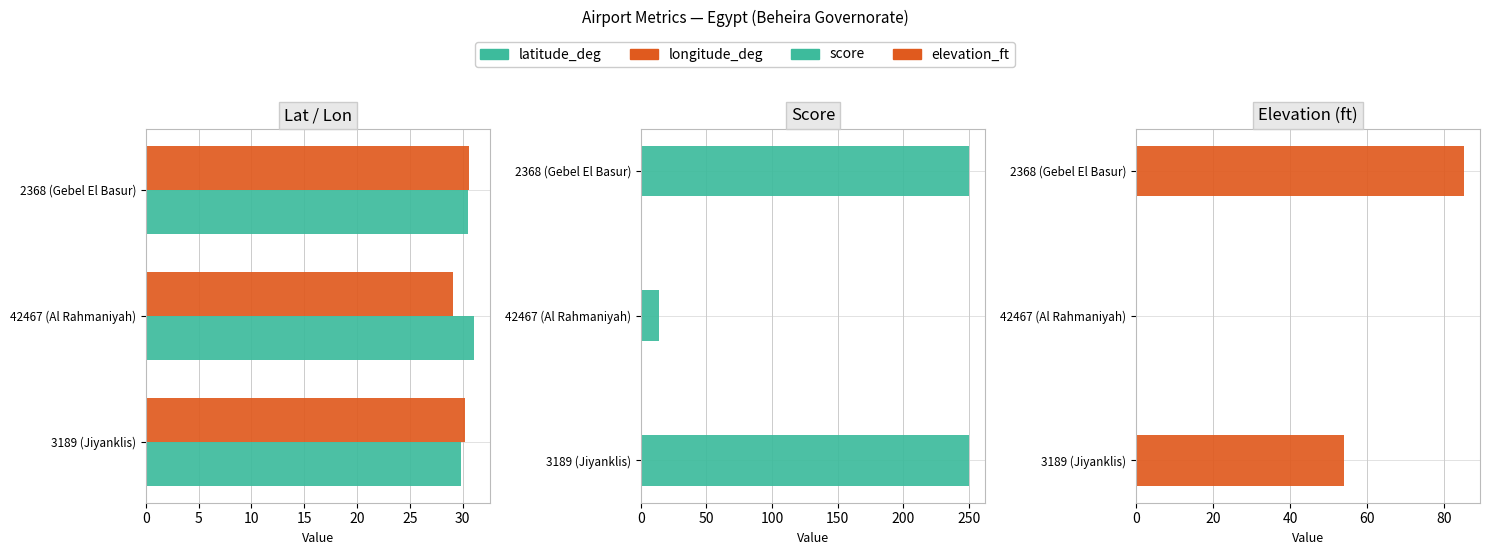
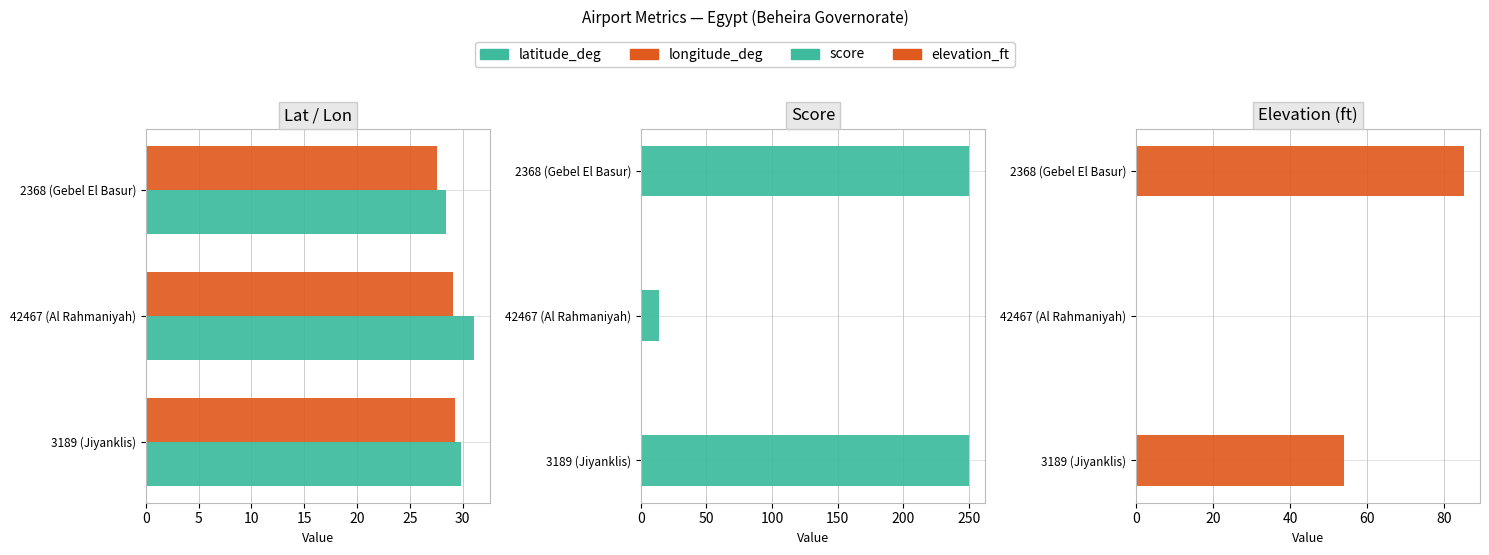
  {
    "Lat / Lon": {
      "latitude_deg": {
-       "2368 (Gebel El Basur)": 30.5,
+       "2368 (Gebel El Basur)": 28.5,
        "42467 (Al Rahmaniyah)": 31.0,
        "3189 (Jiyanklis)": 29.8
      },
      "longitude_deg": {
-       "2368 (Gebel El Basur)": 30.6,
+       "2368 (Gebel El Basur)": 27.6,
        "42467 (Al Rahmaniyah)": 29.1,
-       "3189 (Jiyanklis)": 30.2
+       "3189 (Jiyanklis)": 29.3
      }
    },
    "Score": {
      "2368 (Gebel El Basur)": 250,
      "42467 (Al Rahmaniyah)": 14,
      "3189 (Jiyanklis)": 250
    },
    "Elevation (ft)": {
      "2368 (Gebel El Basur)": 85,
      "42467 (Al Rahmaniyah)": 0,
      "3189 (Jiyanklis)": 54
    }
  }
